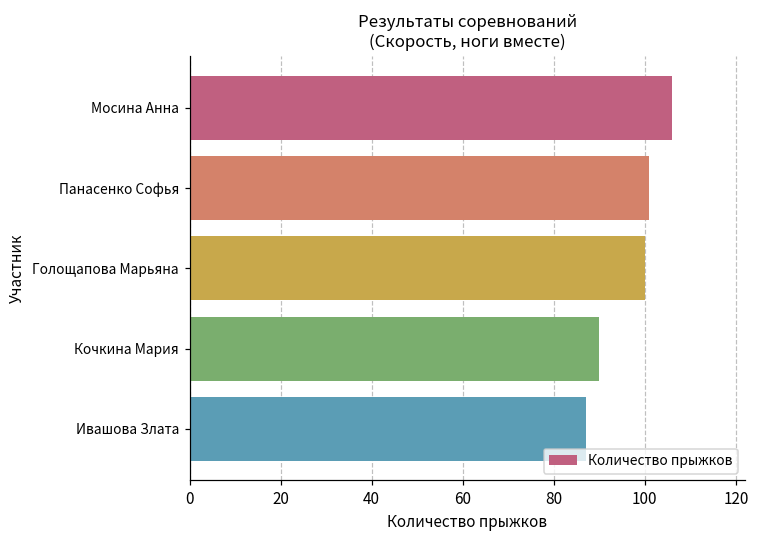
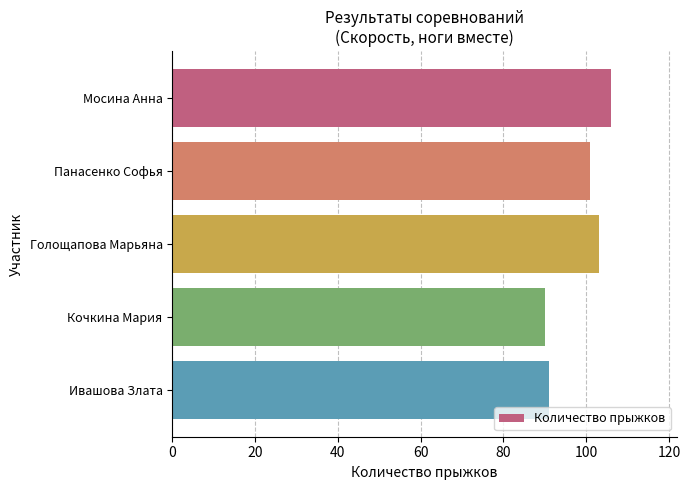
  {
    "Мосина Анна": 106,
    "Панасенко Софья": 101,
-   "Голощапова Марьяна": 100,
+   "Голощапова Марьяна": 103,
    "Кочкина Мария": 90,
-   "Ивашова Злата": 87
+   "Ивашова Злата": 91
  }
